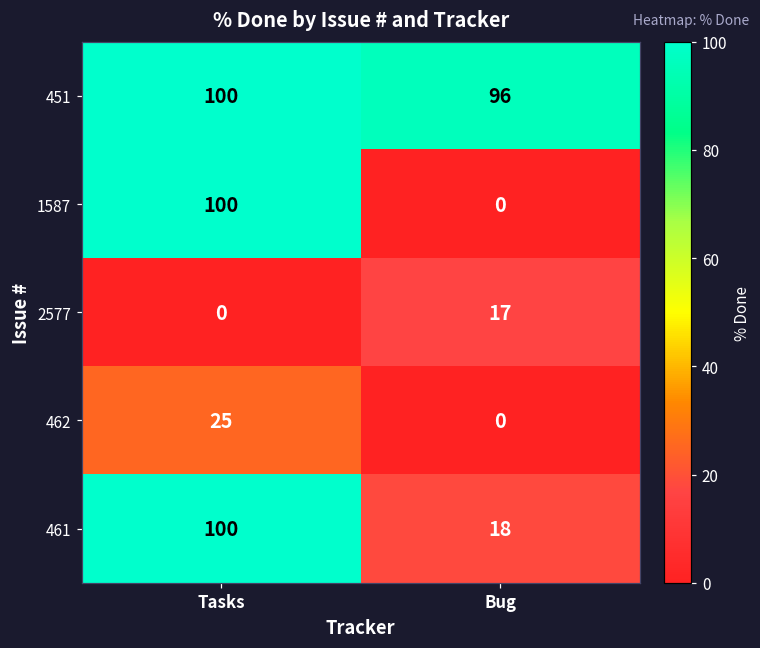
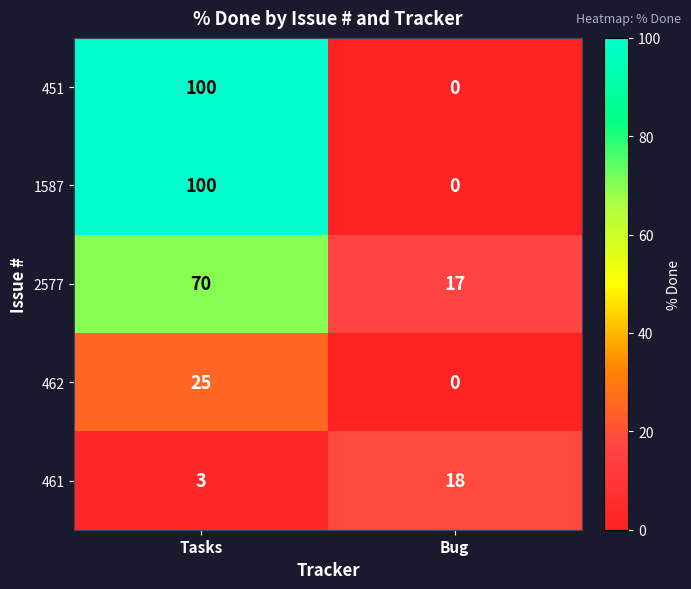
  {
    "451": {
      "Tasks": 100,
-     "Bug": 96
+     "Bug": 0
    },
    "1587": {
      "Tasks": 100,
      "Bug": 0
    },
    "2577": {
-     "Tasks": 0,
+     "Tasks": 70,
      "Bug": 17
    },
    "462": {
      "Tasks": 25,
      "Bug": 0
    },
    "461": {
-     "Tasks": 100,
+     "Tasks": 3,
      "Bug": 18
    }
  }
